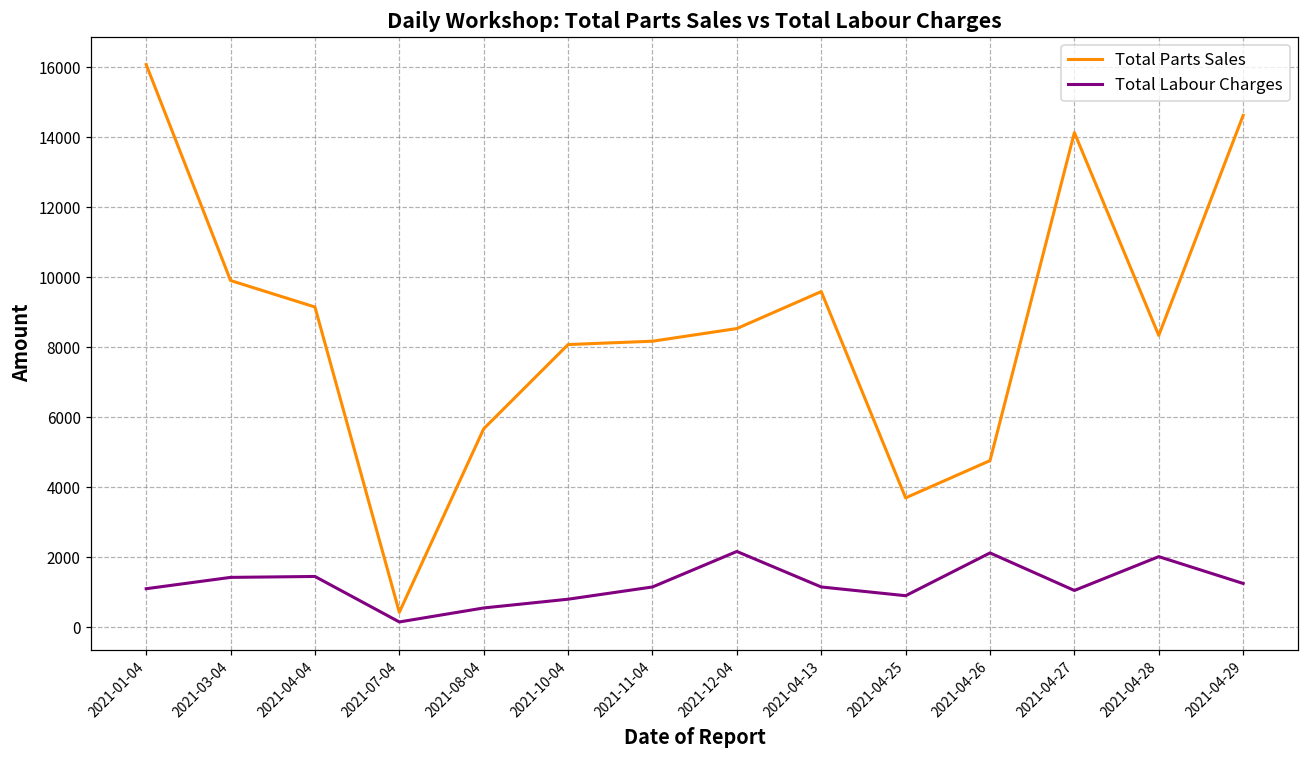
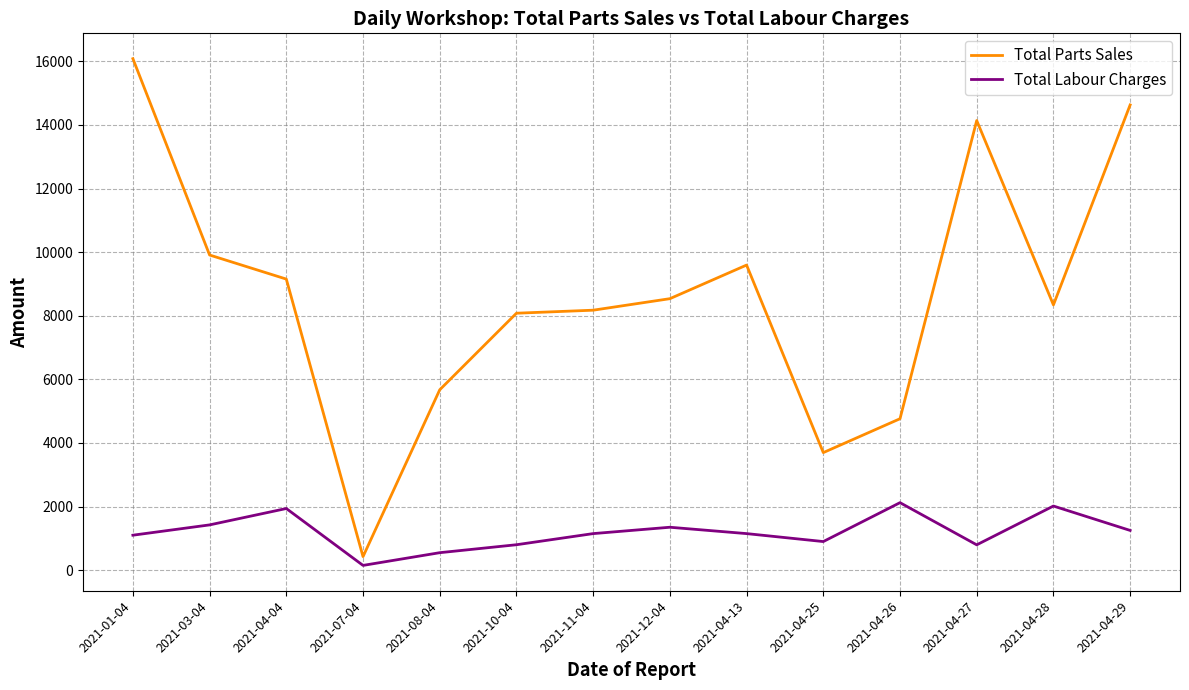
  {
    "Total Parts Sales": {
      "2021-01-04": 16100,
      "2021-03-04": 9900,
      "2021-04-04": 9200,
      "2021-07-04": 400,
      "2021-08-04": 5700,
      "2021-10-04": 8100,
      "2021-11-04": 8200,
      "2021-12-04": 8500,
      "2021-04-13": 9600,
      "2021-04-25": 3700,
      "2021-04-26": 4800,
      "2021-04-27": 14100,
      "2021-04-28": 8300,
      "2021-04-29": 14600
    },
    "Total Labour Charges": {
      "2021-01-04": 1100,
      "2021-03-04": 1400,
-     "2021-04-04": 1500,
+     "2021-04-04": 1900,
      "2021-07-04": 200,
      "2021-08-04": 600,
      "2021-10-04": 800,
      "2021-11-04": 1200,
-     "2021-12-04": 2200,
+     "2021-12-04": 1400,
      "2021-04-13": 1200,
      "2021-04-25": 900,
      "2021-04-26": 2100,
-     "2021-04-27": 1100,
+     "2021-04-27": 800,
      "2021-04-28": 2000,
      "2021-04-29": 1300
    }
  }
